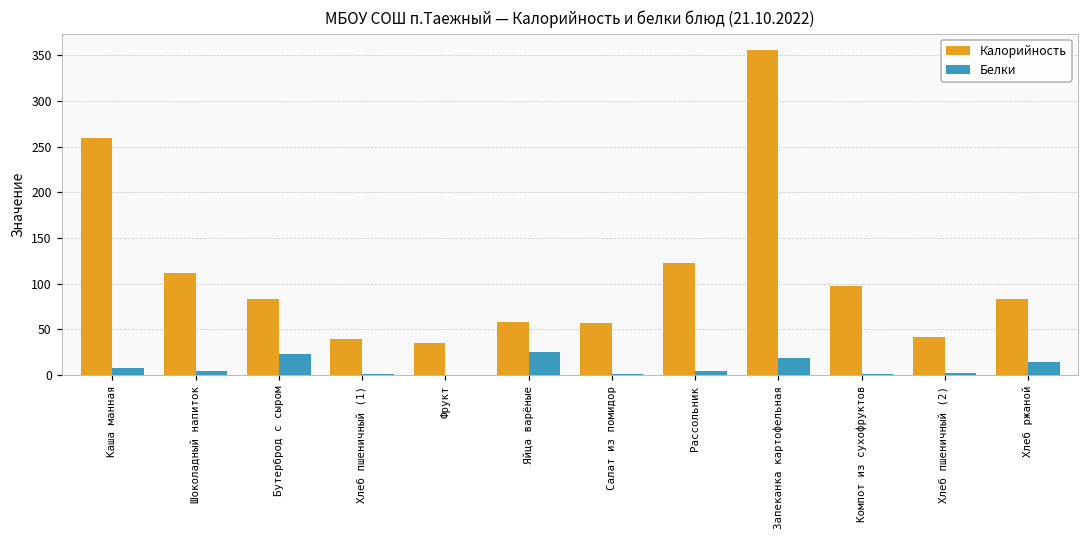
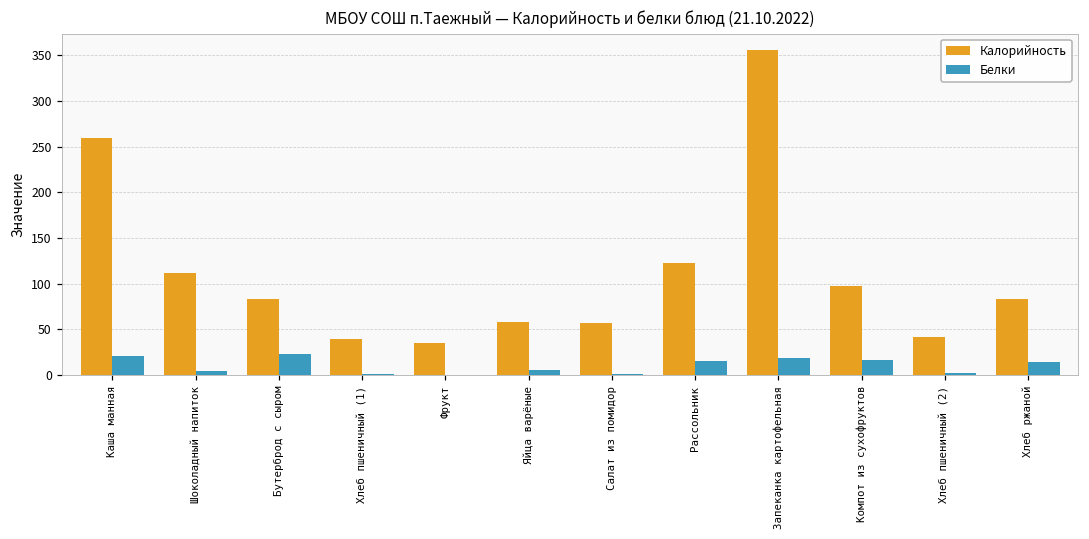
  {
    "Калорийность": {
      "Каша манная": 260,
      "Шоколадный напиток": 110,
      "Бутерброд с сыром": 80,
      "Хлеб пшеничный (1)": 40,
      "Фрукт": 40,
      "Яйца варёные": 60,
      "Салат из помидор": 60,
      "Рассольник": 120,
      "Запеканка картофельная": 360,
      "Компот из сухофруктов": 100,
      "Хлеб пшеничный (2)": 40,
      "Хлеб ржаной": 80
    },
    "Белки": {
-     "Каша манная": 10,
+     "Каша манная": 20,
      "Шоколадный напиток": 0,
      "Бутерброд с сыром": 20,
-     "Яйца варёные": 30,
-     "Рассольник": 0,
+     "Яйца варёные": 10,
+     "Рассольник": 20,
      "Запеканка картофельная": 20,
-     "Компот из сухофруктов": 0,
+     "Компот из сухофруктов": 20,
      "Хлеб ржаной": 10
    }
  }
